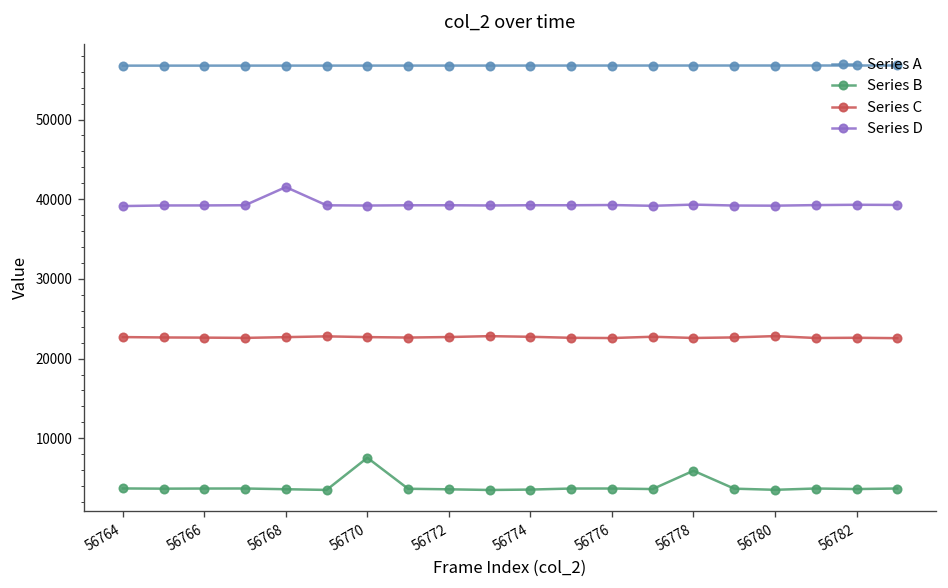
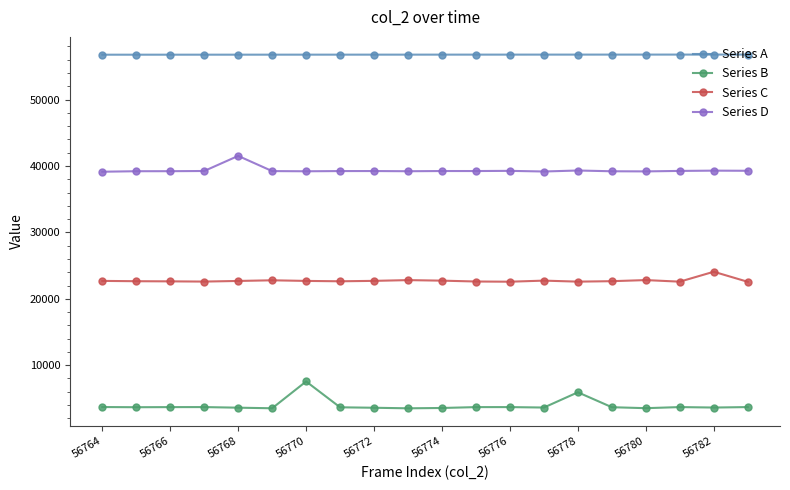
  {
    "Series A": {
      "56764": 57000,
      "56766": 57000,
      "56768": 57000,
      "56770": 57000,
      "56772": 57000,
      "56774": 57000,
      "56776": 57000,
      "56778": 57000,
      "56780": 57000,
      "56782": 57000
    },
    "Series B": {
      "56764": 4000,
      "56766": 4000,
      "56768": 4000,
      "56770": 8000,
      "56772": 4000,
      "56774": 4000,
      "56776": 4000,
      "56778": 6000,
      "56780": 4000,
      "56782": 4000
    },
    "Series C": {
      "56764": 23000,
      "56766": 23000,
      "56768": 23000,
      "56770": 23000,
      "56772": 23000,
      "56774": 23000,
      "56776": 23000,
      "56778": 23000,
      "56780": 23000,
-     "56782": 23000
+     "56782": 24000
    },
    "Series D": {
      "56764": 39000,
      "56766": 39000,
      "56768": 42000,
      "56770": 39000,
      "56772": 39000,
      "56774": 39000,
      "56776": 39000,
      "56778": 39000,
      "56780": 39000,
      "56782": 39000
    }
  }
